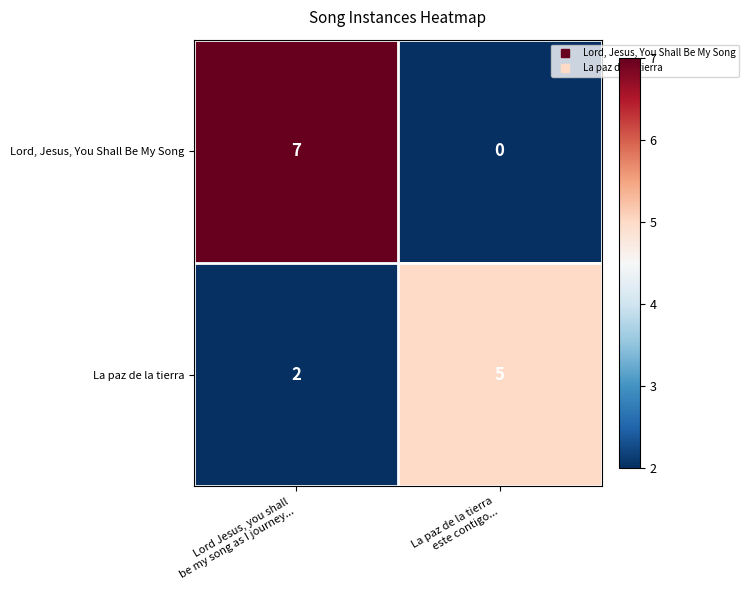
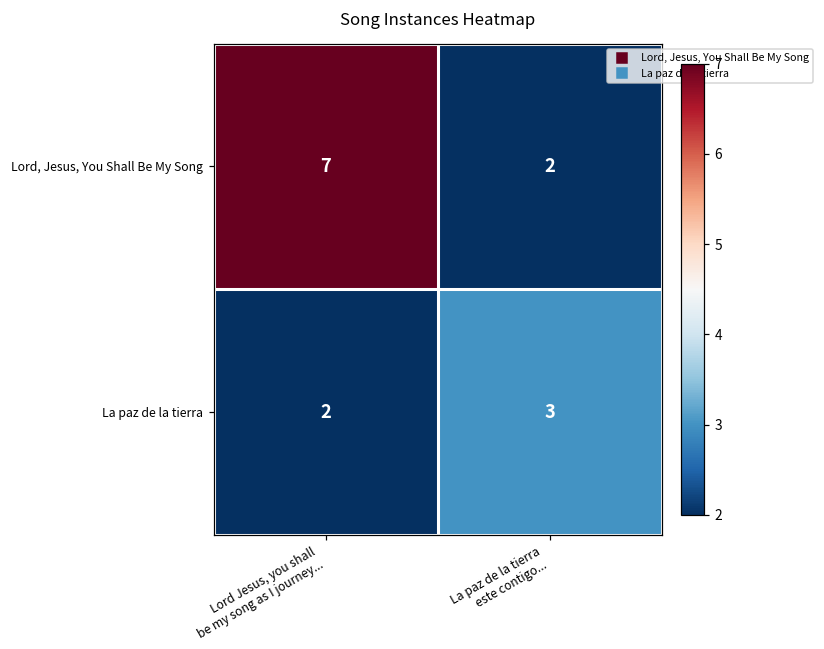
  {
    "Lord, Jesus, You Shall Be My Song": {
      "Lord Jesus, you shall be my song as I journey...": 7,
-     "La paz de la tierra este contigo...": 0
+     "La paz de la tierra este contigo...": 2
    },
    "La paz de la tierra": {
      "Lord Jesus, you shall be my song as I journey...": 2,
-     "La paz de la tierra este contigo...": 5
+     "La paz de la tierra este contigo...": 3
    }
  }
